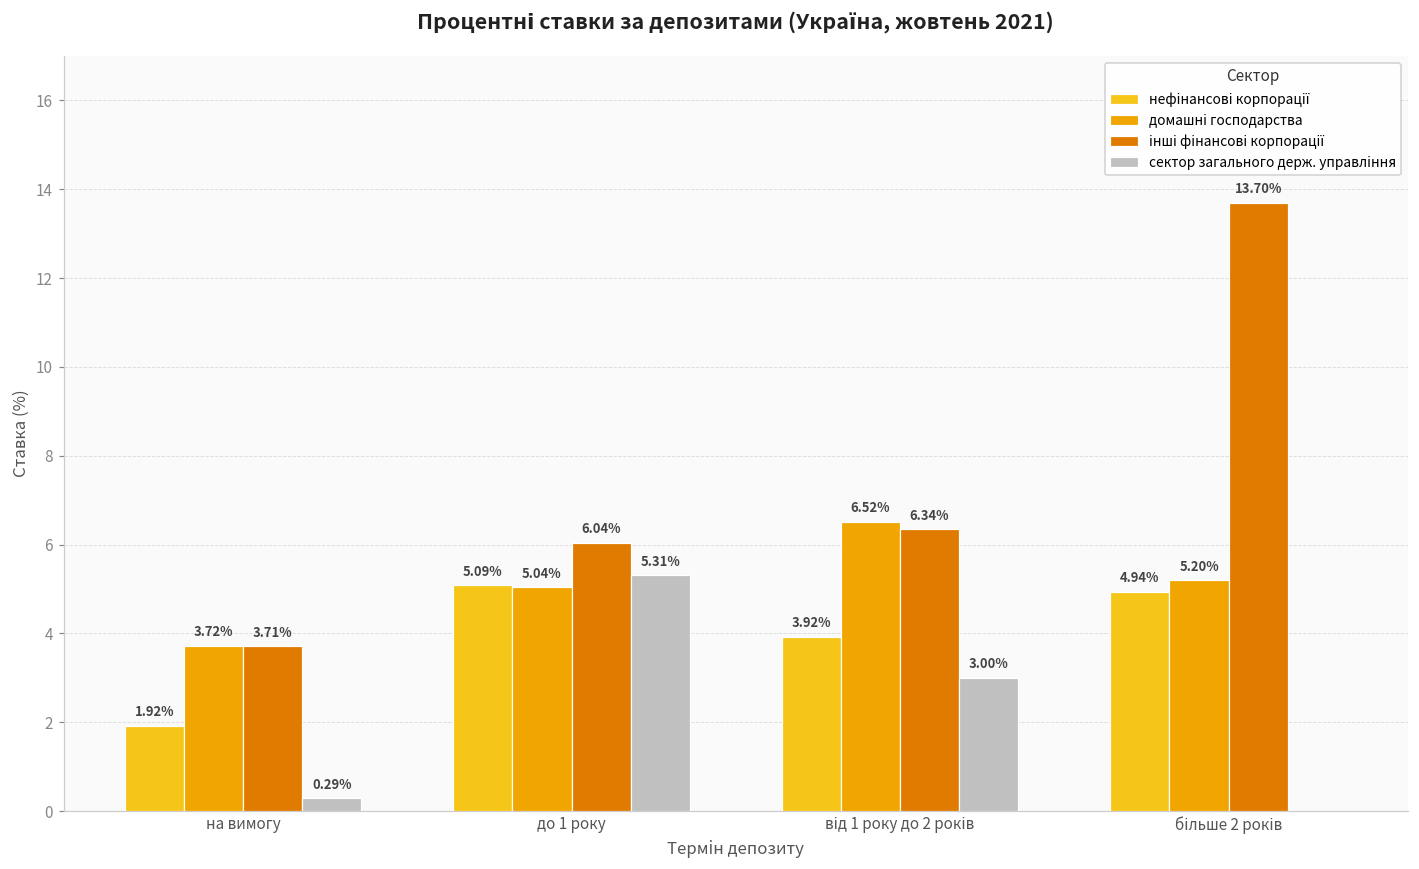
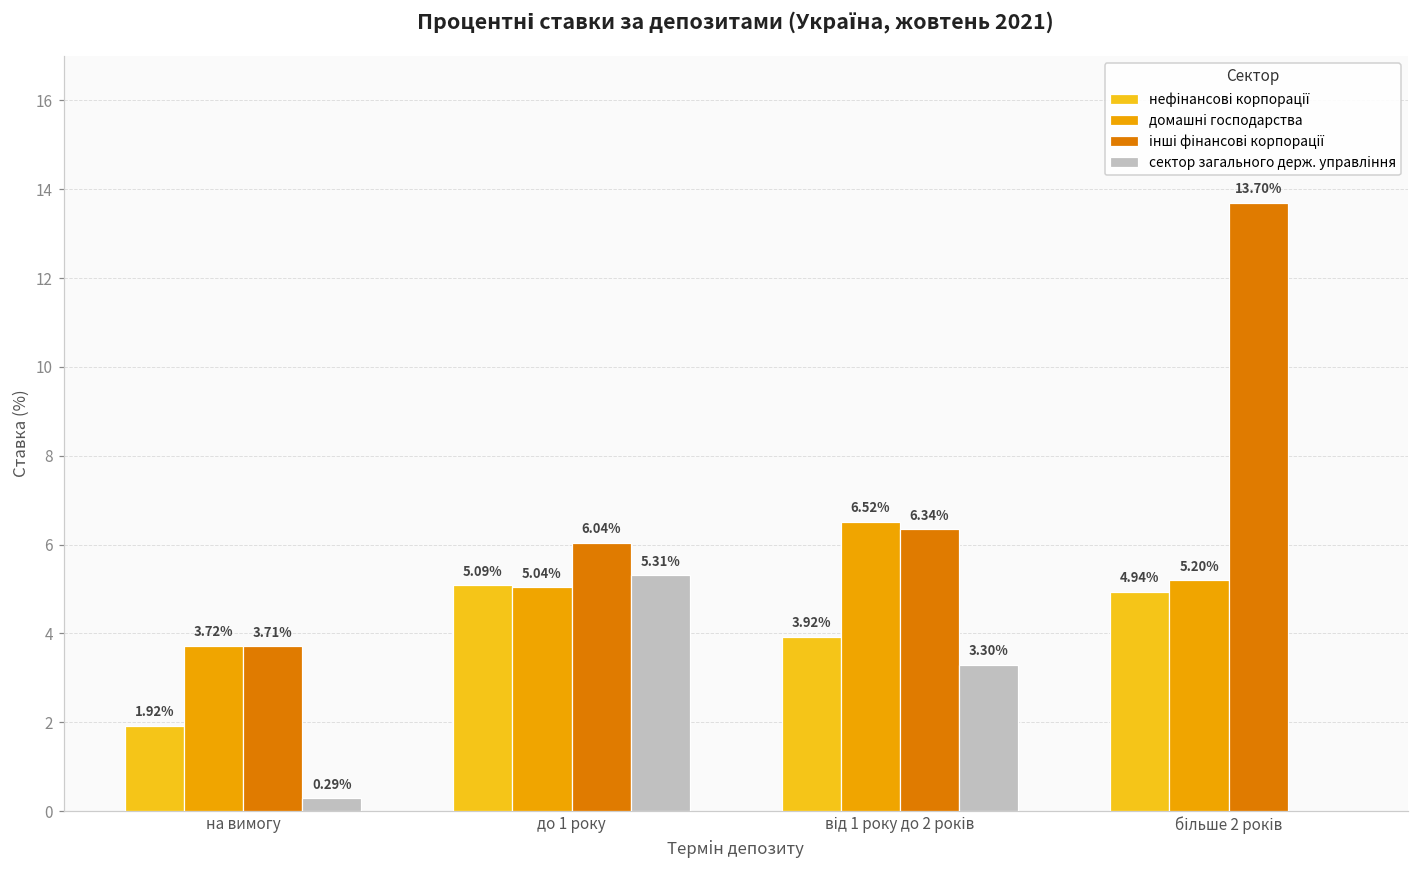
  {
    "сектор загального держ. управління": {
      "на вимогу": "0.29%",
      "до 1 року": "5.31%",
-     "від 1 року до 2 років": "3.00%"
+     "від 1 року до 2 років": "3.30%"
    }
  }
